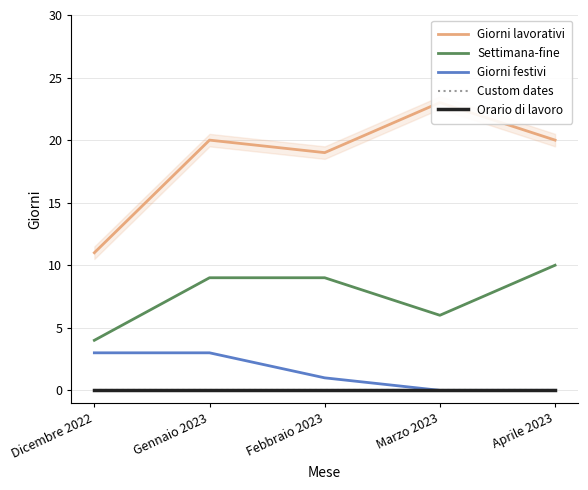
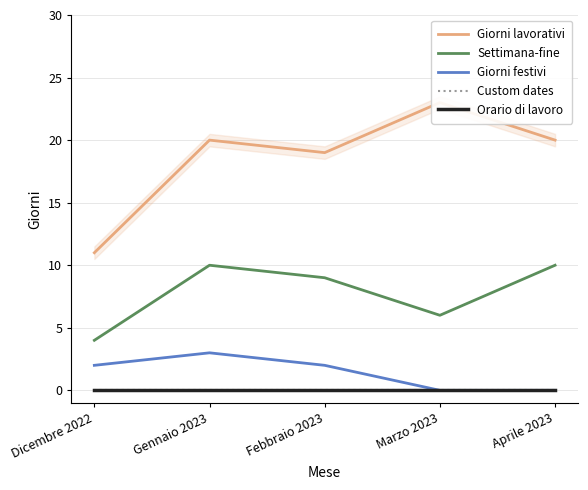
  {
    "Settimana-fine": {
      "Dicembre 2022": 4,
-     "Gennaio 2023": 9,
+     "Gennaio 2023": 10,
      "Febbraio 2023": 9,
      "Marzo 2023": 6,
      "Aprile 2023": 10
    },
    "Giorni festivi": {
-     "Dicembre 2022": 3,
+     "Dicembre 2022": 2,
      "Gennaio 2023": 3,
-     "Febbraio 2023": 1
+     "Febbraio 2023": 2
    },
    "Orario di lavoro": {
      "Dicembre 2022": 0,
      "Gennaio 2023": 0,
      "Febbraio 2023": 0
    }
  }
